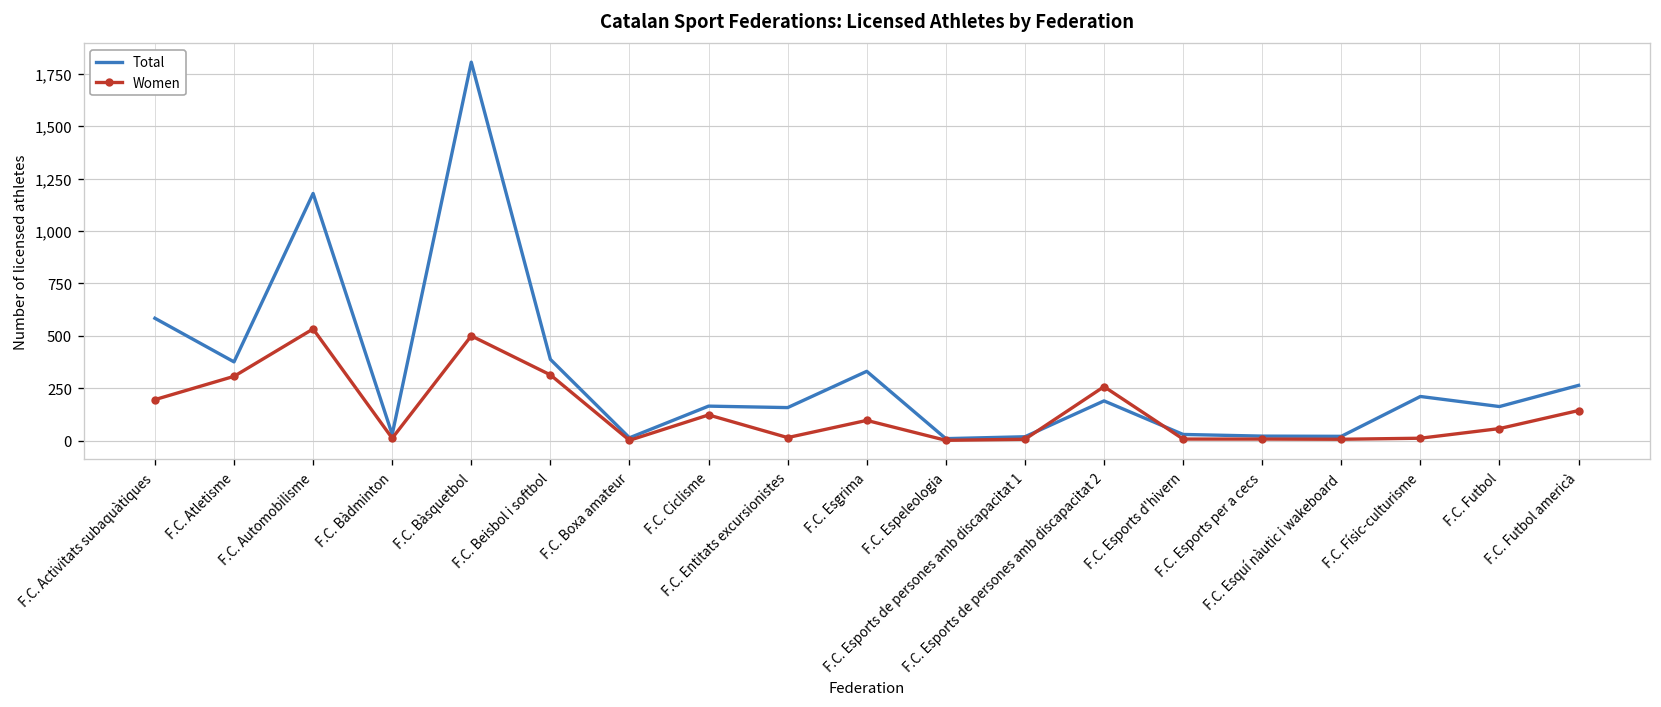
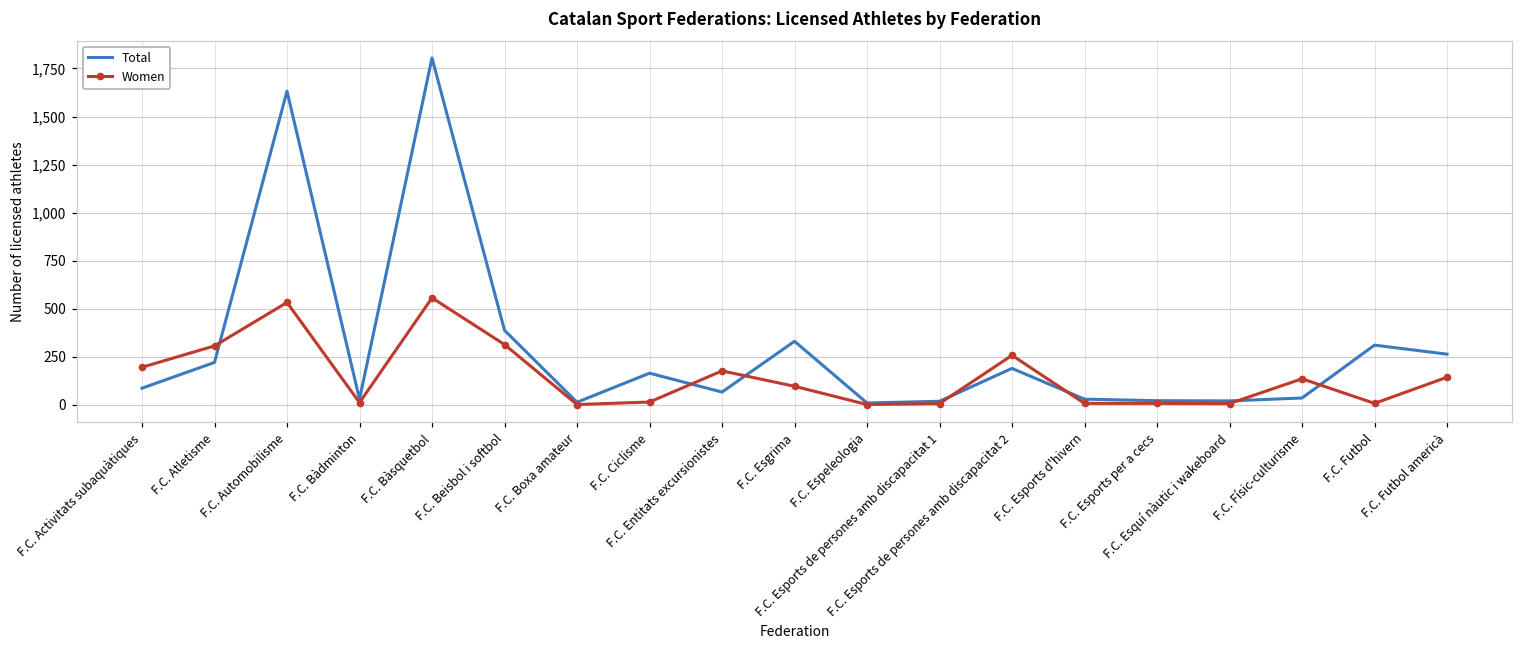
  {
    "Total": {
-     "F.C. Activitats subaquàtiques": "580",
-     "F.C. Atletisme": "380",
-     "F.C. Automobilisme": "1,180",
+     "F.C. Activitats subaquàtiques": "90",
+     "F.C. Atletisme": "220",
+     "F.C. Automobilisme": "1,630",
      "F.C. Bàdminton": "30",
      "F.C. Bàsquetbol": "1,810",
      "F.C. Beisbol i softbol": "390",
      "F.C. Ciclisme": "170",
-     "F.C. Entitats excursionistes": "160",
+     "F.C. Entitats excursionistes": "70",
      "F.C. Esgrima": "330",
      "F.C. Esports de persones amb discapacitat 2": "190",
      "F.C. Esports d'hivern": "30",
-     "F.C. Físic-culturisme": "210",
-     "F.C. Futbol": "160",
+     "F.C. Físic-culturisme": "40",
+     "F.C. Futbol": "310",
      "F.C. Futbol americà": "260"
    },
    "Women": {
      "F.C. Activitats subaquàtiques": "200",
      "F.C. Atletisme": "310",
      "F.C. Automobilisme": "530",
      "F.C. Bàdminton": "10",
-     "F.C. Bàsquetbol": "500",
+     "F.C. Bàsquetbol": "560",
      "F.C. Beisbol i softbol": "310",
-     "F.C. Ciclisme": "120",
-     "F.C. Entitats excursionistes": "20",
+     "F.C. Ciclisme": "20",
+     "F.C. Entitats excursionistes": "180",
      "F.C. Esgrima": "100",
      "F.C. Esports de persones amb discapacitat 2": "260",
      "F.C. Esports d'hivern": "10",
-     "F.C. Físic-culturisme": "10",
-     "F.C. Futbol": "60",
+     "F.C. Físic-culturisme": "140",
+     "F.C. Futbol": "10",
      "F.C. Futbol americà": "140"
    }
  }
